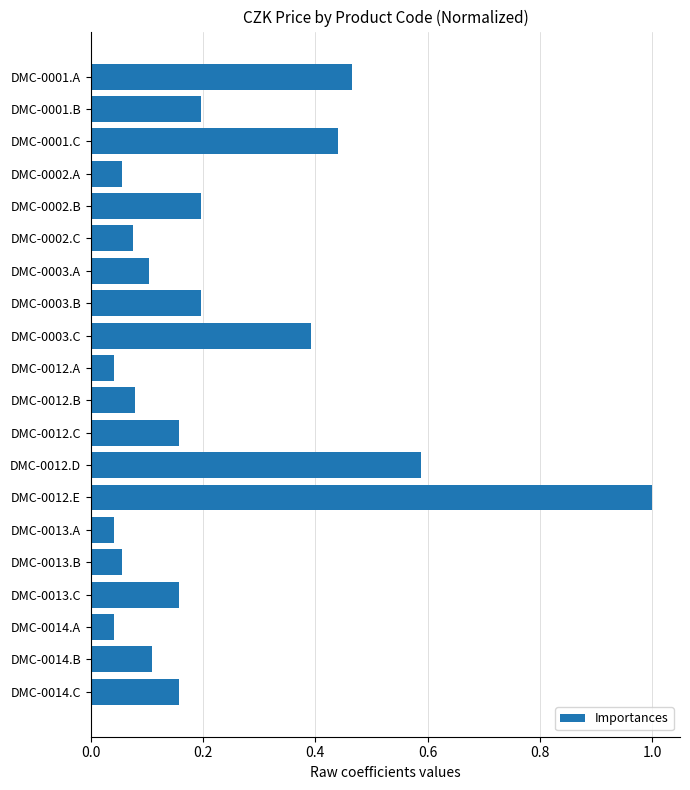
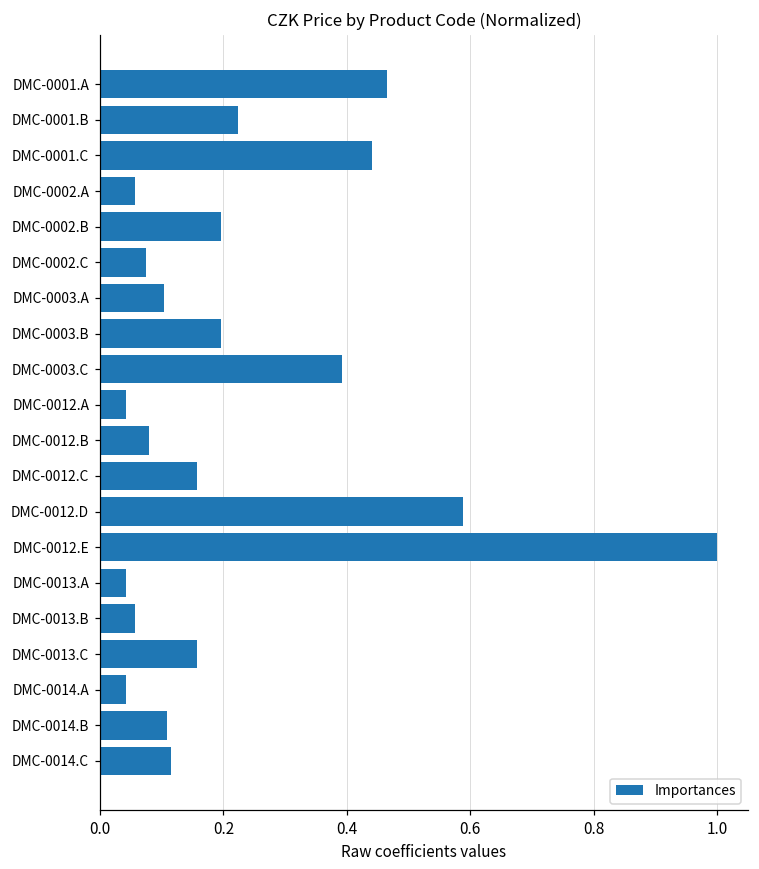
  {
    "DMC-0001.A": 0.47,
-   "DMC-0001.B": 0.20,
+   "DMC-0001.B": 0.22,
    "DMC-0001.C": 0.44,
    "DMC-0002.A": 0.06,
    "DMC-0002.B": 0.20,
    "DMC-0002.C": 0.08,
    "DMC-0003.A": 0.10,
    "DMC-0003.B": 0.20,
    "DMC-0003.C": 0.39,
    "DMC-0012.A": 0.04,
    "DMC-0012.B": 0.08,
    "DMC-0012.C": 0.16,
    "DMC-0012.D": 0.59,
    "DMC-0012.E": 1.00,
    "DMC-0013.A": 0.04,
    "DMC-0013.B": 0.06,
    "DMC-0013.C": 0.16,
    "DMC-0014.A": 0.04,
    "DMC-0014.B": 0.11,
-   "DMC-0014.C": 0.16
+   "DMC-0014.C": 0.11
  }
